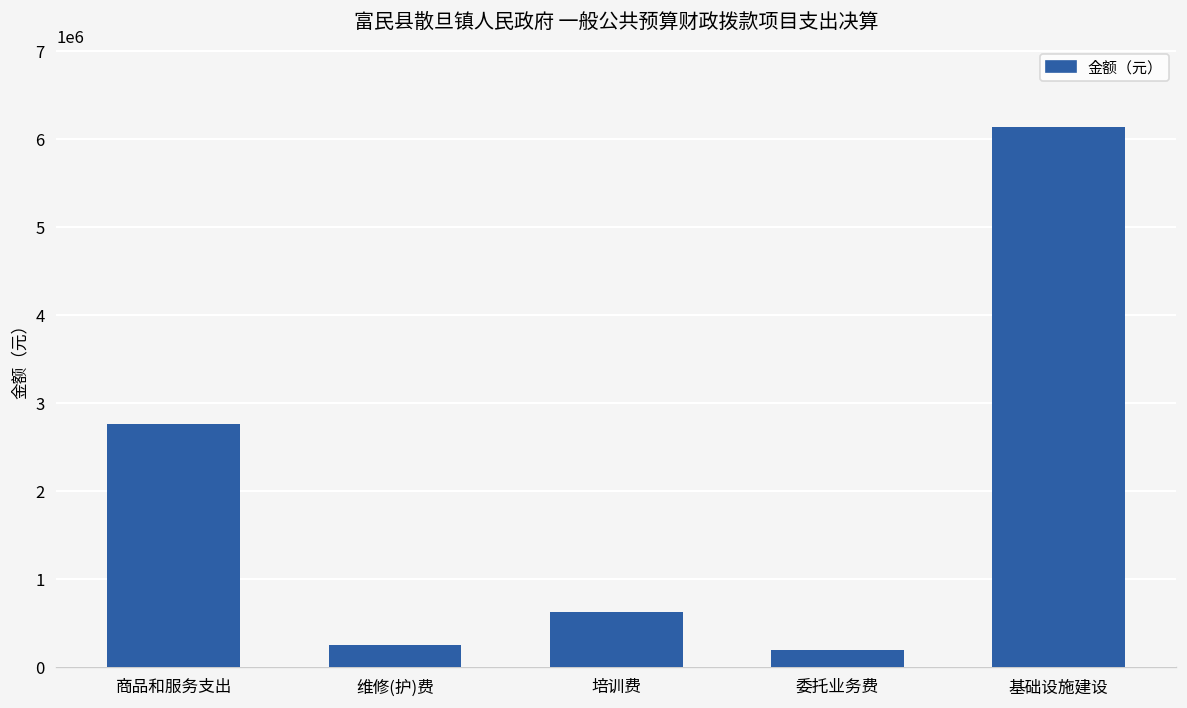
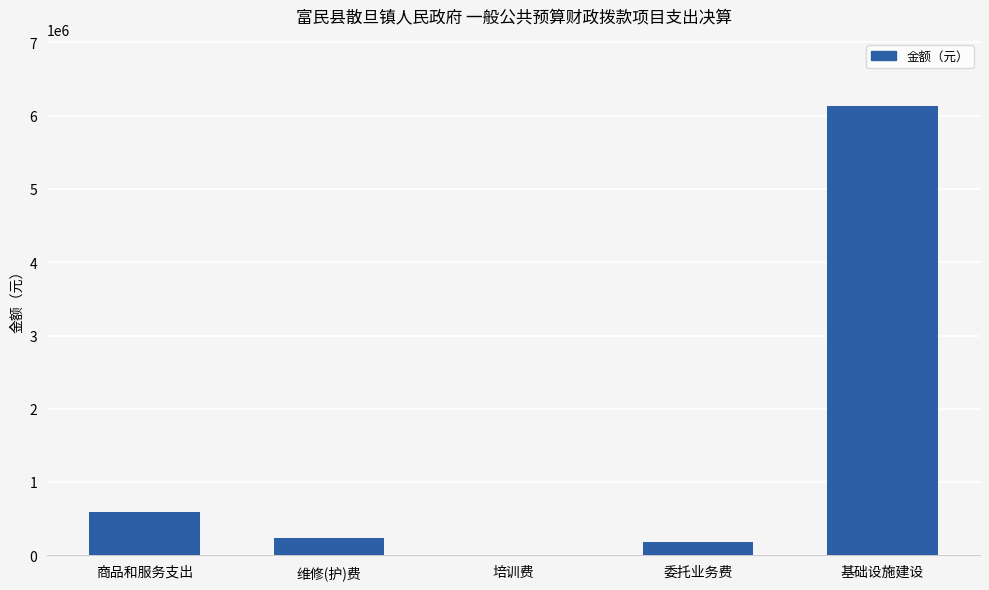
  {
-   "商品和服务支出": 2800000,
+   "商品和服务支出": 600000,
    "维修(护)费": 200000,
-   "培训费": 600000,
+   "培训费": 0,
    "委托业务费": 200000,
    "基础设施建设": 6100000
  }
